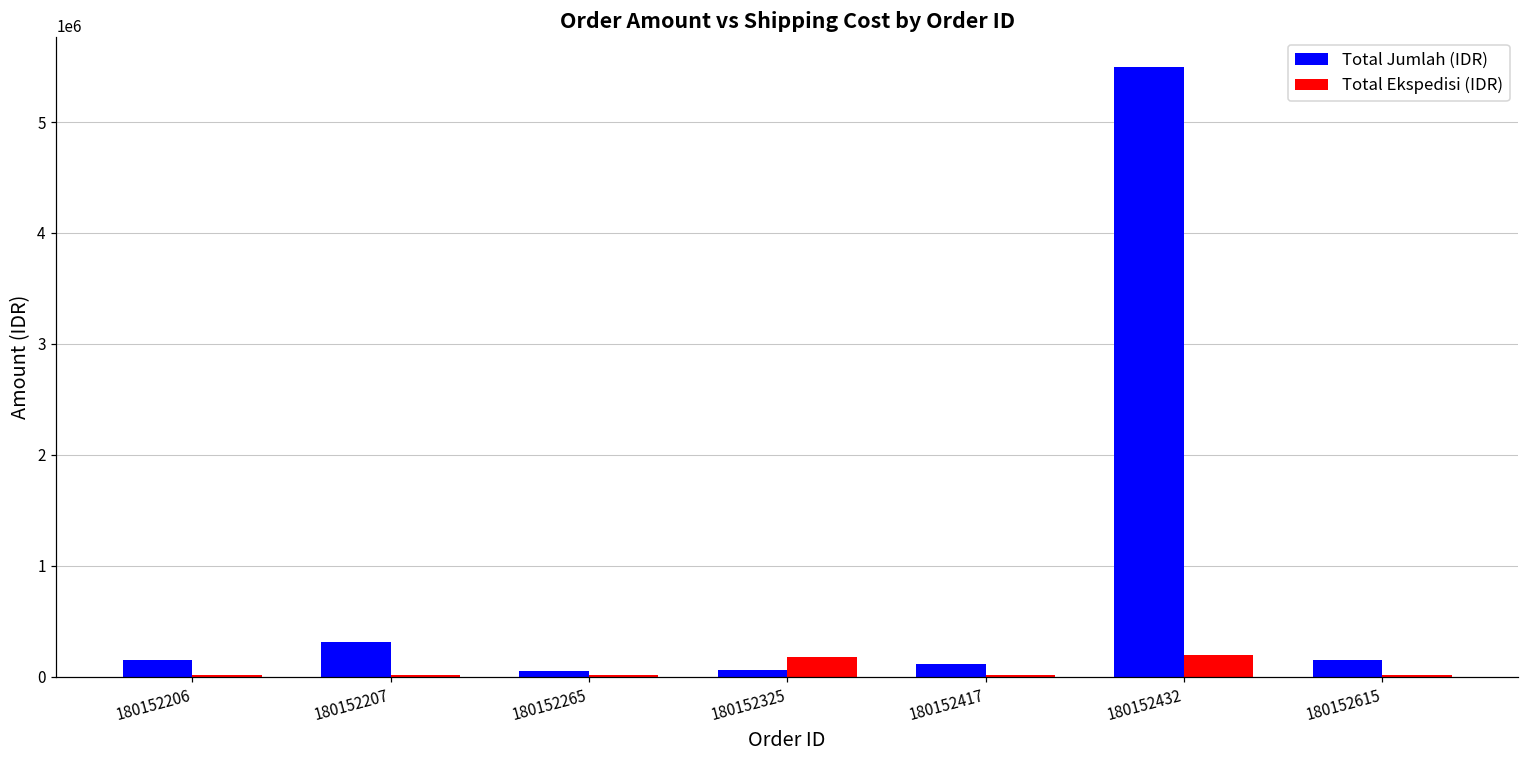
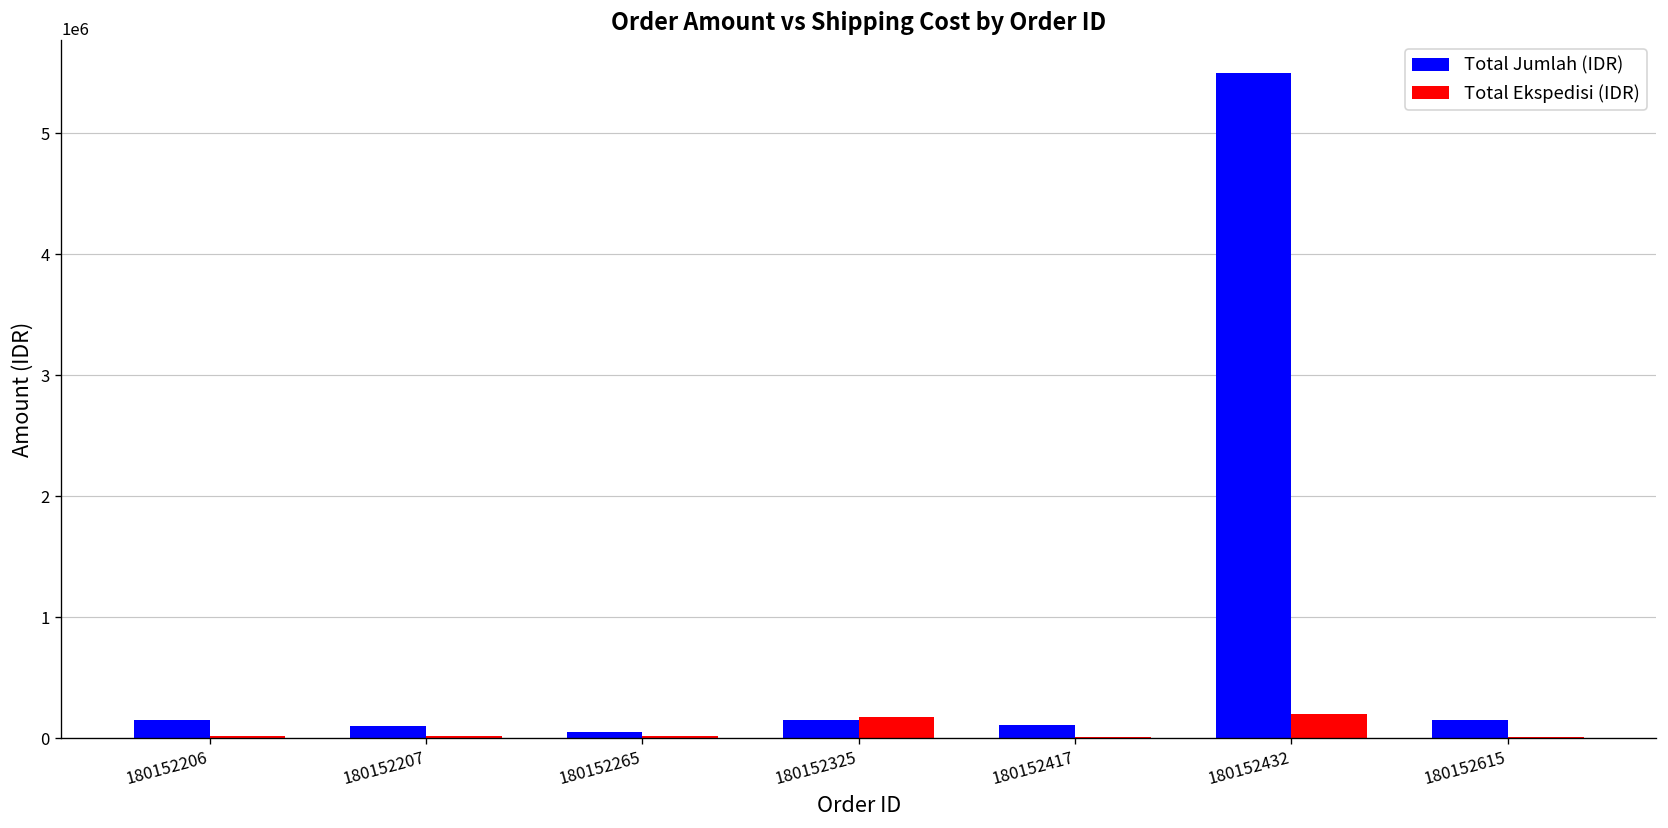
  {
    "Total Jumlah (IDR)": {
      "180152206": 150000,
-     "180152207": 320000,
+     "180152207": 100000,
      "180152265": 50000,
-     "180152325": 60000,
+     "180152325": 150000,
      "180152417": 110000,
      "180152432": 5500000,
      "180152615": 150000
    },
    "Total Ekspedisi (IDR)": {
      "180152325": 180000,
      "180152432": 200000
    }
  }
